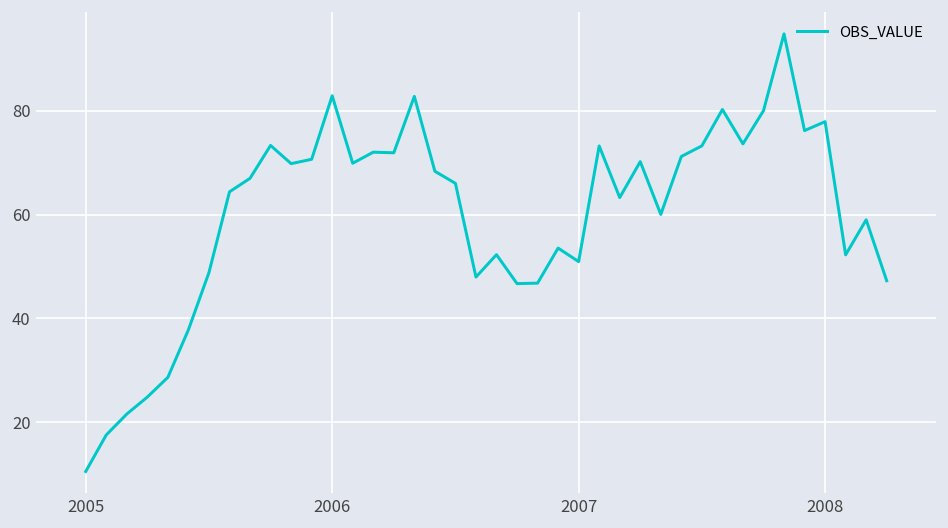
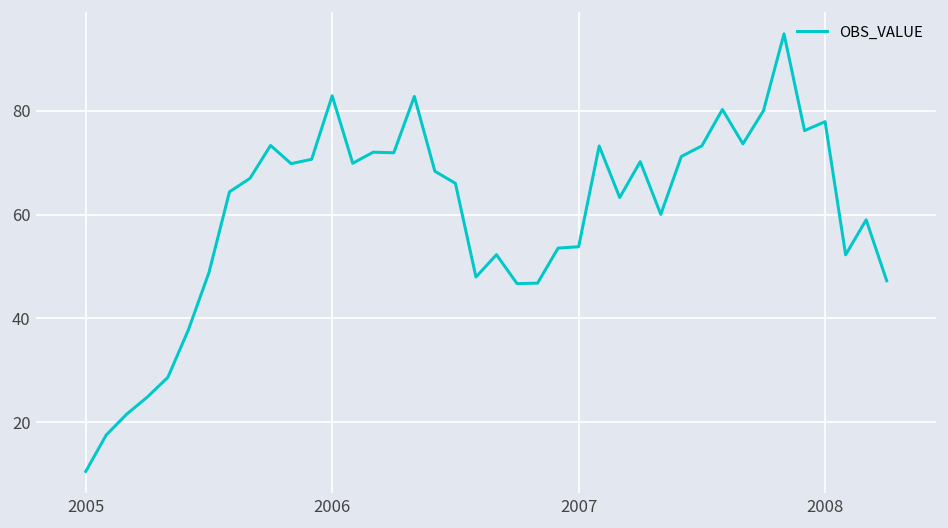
  {
    "2005": 11,
    "2006": 83,
-   "2007": 51,
+   "2007": 54,
    "2008": 78
  }
